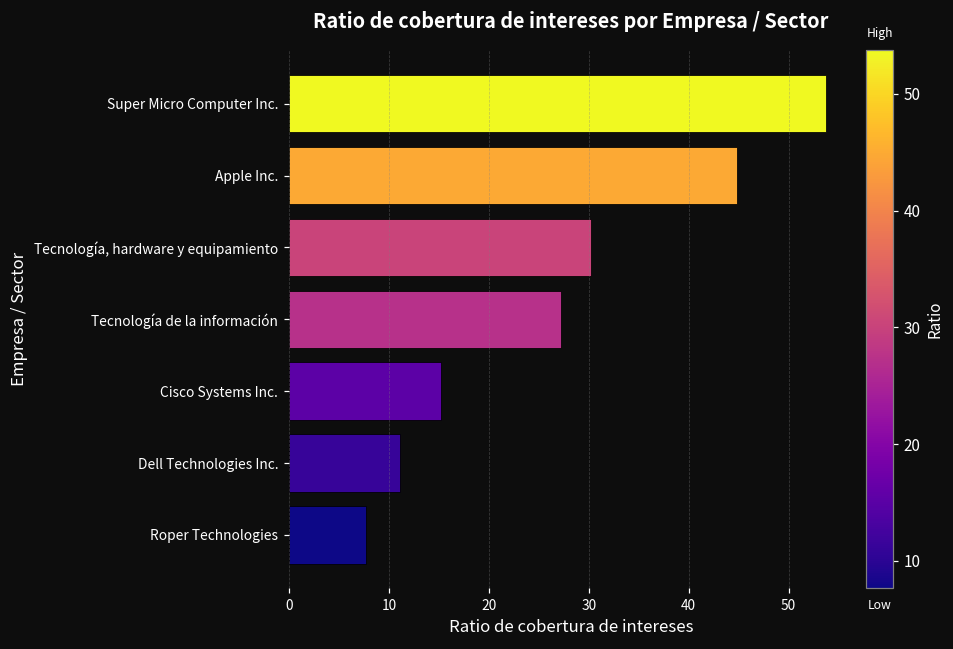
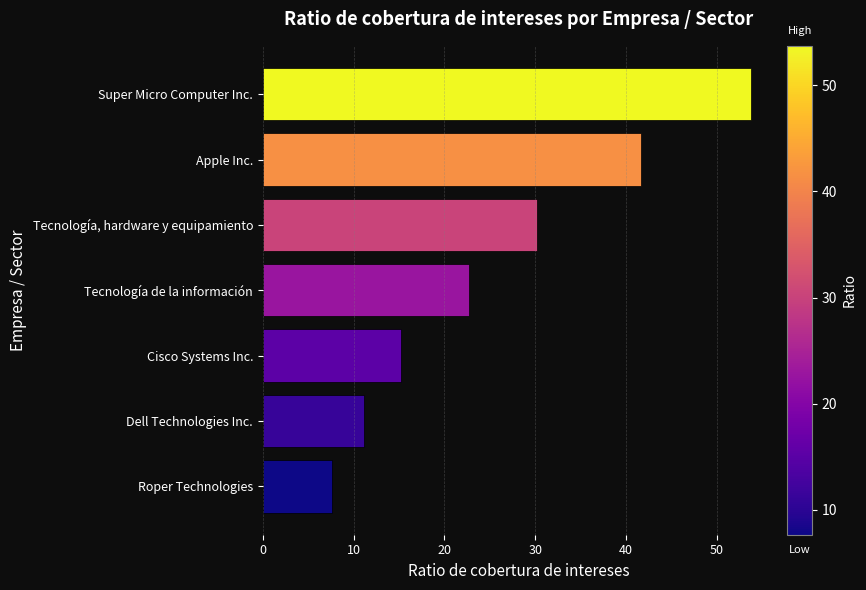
  {
    "Super Micro Computer Inc.": 54,
-   "Apple Inc.": 45,
+   "Apple Inc.": 42,
    "Tecnología, hardware y equipamiento": 30,
-   "Tecnología de la información": 27,
+   "Tecnología de la información": 23,
    "Cisco Systems Inc.": 15,
    "Dell Technologies Inc.": 11,
    "Roper Technologies": 8
  }
